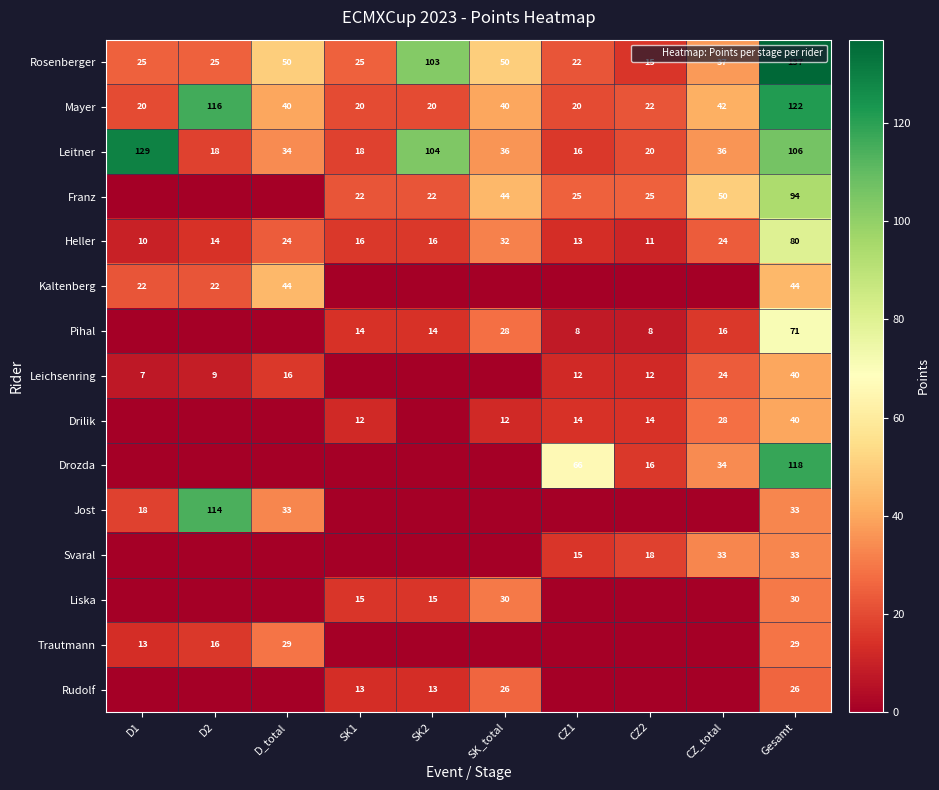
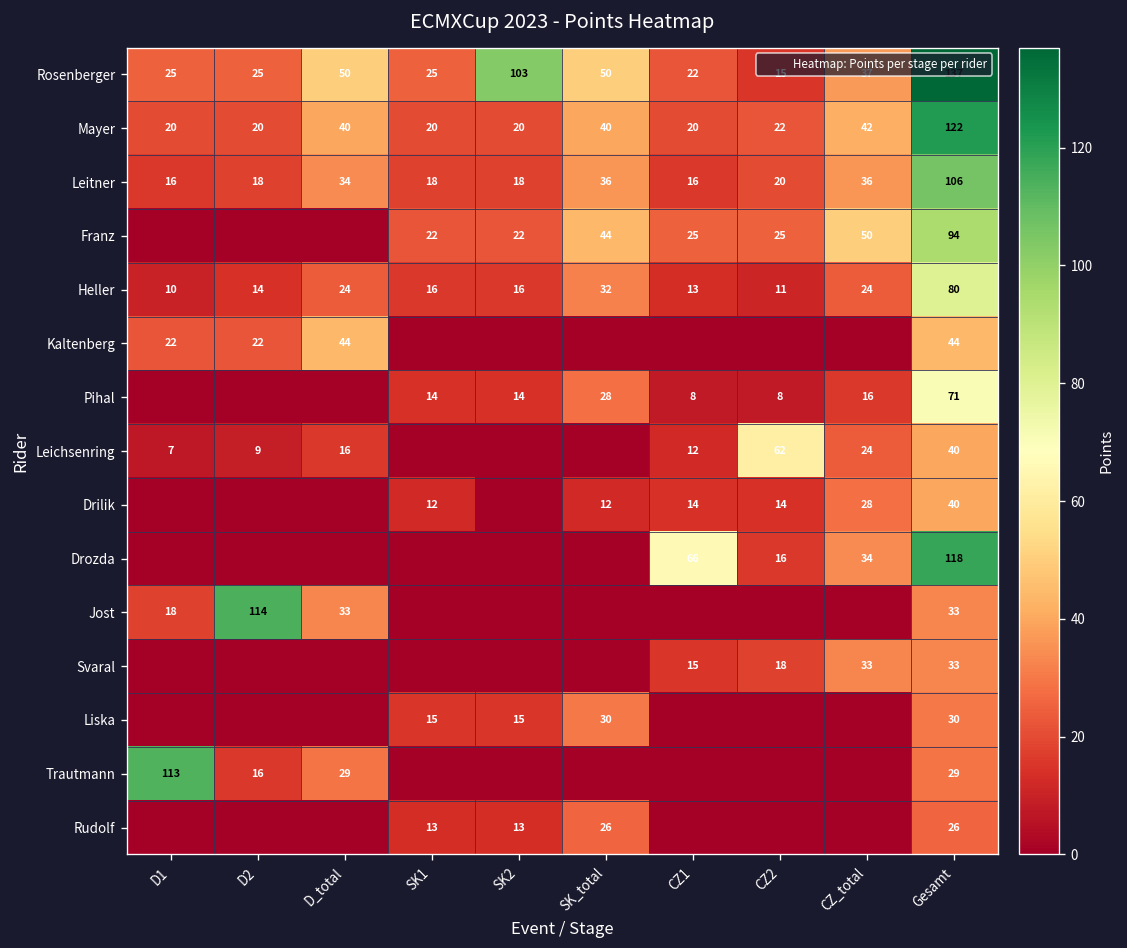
  {
    "Rosenberger": {
      "D1": 25,
      "D2": 25,
      "D_total": 50,
      "SK1": 25,
      "SK2": 103,
      "SK_total": 50,
      "CZ1": 22
    },
    "Mayer": {
      "D1": 20,
-     "D2": 116,
+     "D2": 20,
      "D_total": 40,
      "SK1": 20,
      "SK2": 20,
      "SK_total": 40,
      "CZ1": 20,
      "CZ2": 22,
      "CZ_total": 42,
      "Gesamt": 122
    },
    "Leitner": {
-     "D1": 129,
+     "D1": 16,
      "D2": 18,
      "D_total": 34,
      "SK1": 18,
-     "SK2": 104,
+     "SK2": 18,
      "SK_total": 36,
      "CZ1": 16,
      "CZ2": 20,
      "CZ_total": 36,
      "Gesamt": 106
    },
    "Franz": {
      "SK1": 22,
      "SK2": 22,
      "SK_total": 44,
      "CZ1": 25,
      "CZ2": 25,
      "CZ_total": 50,
      "Gesamt": 94
    },
    "Heller": {
      "D1": 10,
      "D2": 14,
      "D_total": 24,
      "SK1": 16,
      "SK2": 16,
      "SK_total": 32,
      "CZ1": 13,
      "CZ2": 11,
      "CZ_total": 24,
      "Gesamt": 80
    },
    "Kaltenberg": {
      "D1": 22,
      "D2": 22,
      "D_total": 44,
      "Gesamt": 44
    },
    "Pihal": {
      "SK1": 14,
      "SK2": 14,
      "SK_total": 28,
      "CZ1": 8,
      "CZ2": 8,
      "CZ_total": 16,
      "Gesamt": 71
    },
    "Leichsenring": {
      "D1": 7,
      "D2": 9,
      "D_total": 16,
      "CZ1": 12,
-     "CZ2": 12,
+     "CZ2": 62,
      "CZ_total": 24,
      "Gesamt": 40
    },
    "Drilik": {
      "SK1": 12,
      "SK_total": 12,
      "CZ1": 14,
      "CZ2": 14,
      "CZ_total": 28,
      "Gesamt": 40
    },
    "Drozda": {
      "CZ1": 66,
      "CZ2": 16,
      "CZ_total": 34,
      "Gesamt": 118
    },
    "Jost": {
      "D1": 18,
      "D2": 114,
      "D_total": 33,
      "Gesamt": 33
    },
    "Svaral": {
      "CZ1": 15,
      "CZ2": 18,
      "CZ_total": 33,
      "Gesamt": 33
    },
    "Liska": {
      "SK1": 15,
      "SK2": 15,
      "SK_total": 30,
      "Gesamt": 30
    },
    "Trautmann": {
-     "D1": 13,
+     "D1": 113,
      "D2": 16,
      "D_total": 29,
      "Gesamt": 29
    },
    "Rudolf": {
      "SK1": 13,
      "SK2": 13,
      "SK_total": 26,
      "Gesamt": 26
    }
  }
